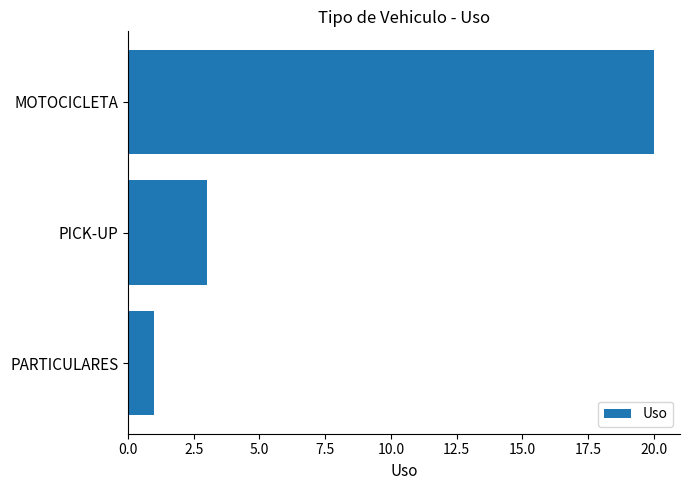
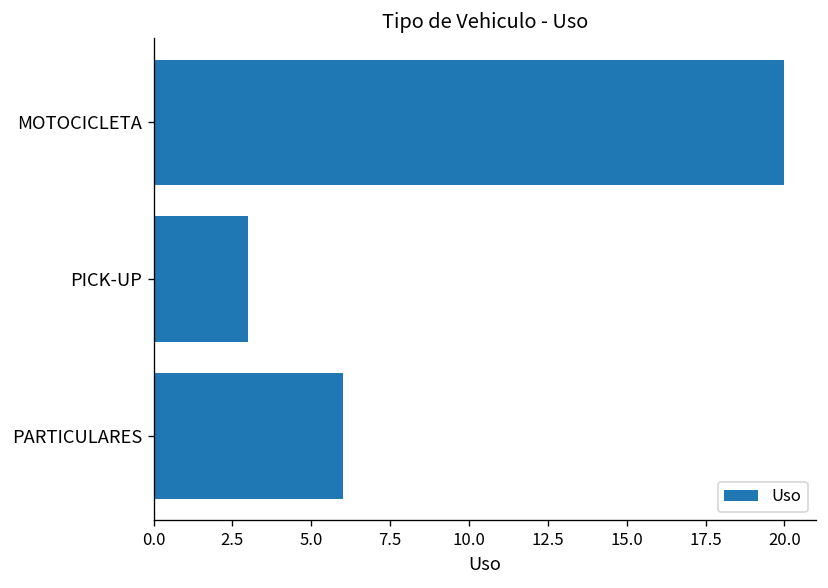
  {
    "MOTOCICLETA": 20,
    "PICK-UP": 3,
-   "PARTICULARES": 1
+   "PARTICULARES": 6
  }
